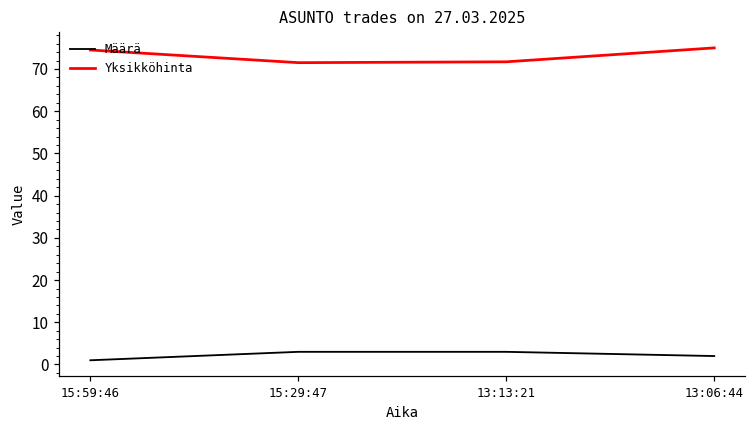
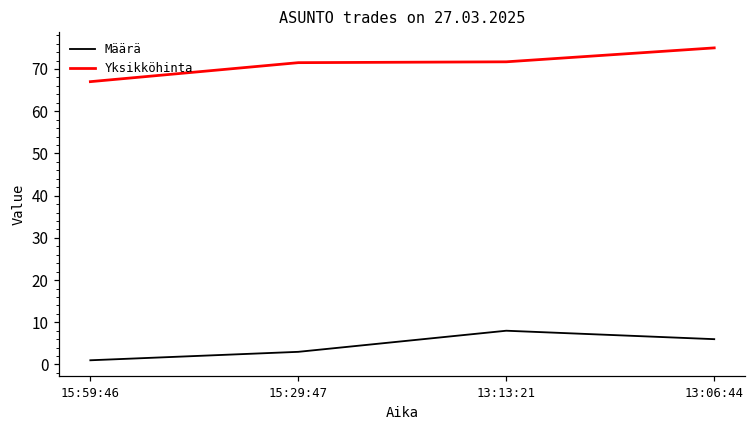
  {
    "Määrä": {
      "15:59:46": 1,
      "15:29:47": 3,
-     "13:13:21": 3,
-     "13:06:44": 2
+     "13:13:21": 8,
+     "13:06:44": 6
    },
    "Yksikköhinta": {
-     "15:59:46": 75,
+     "15:59:46": 67,
      "15:29:47": 72,
      "13:13:21": 72,
      "13:06:44": 75
    }
  }
